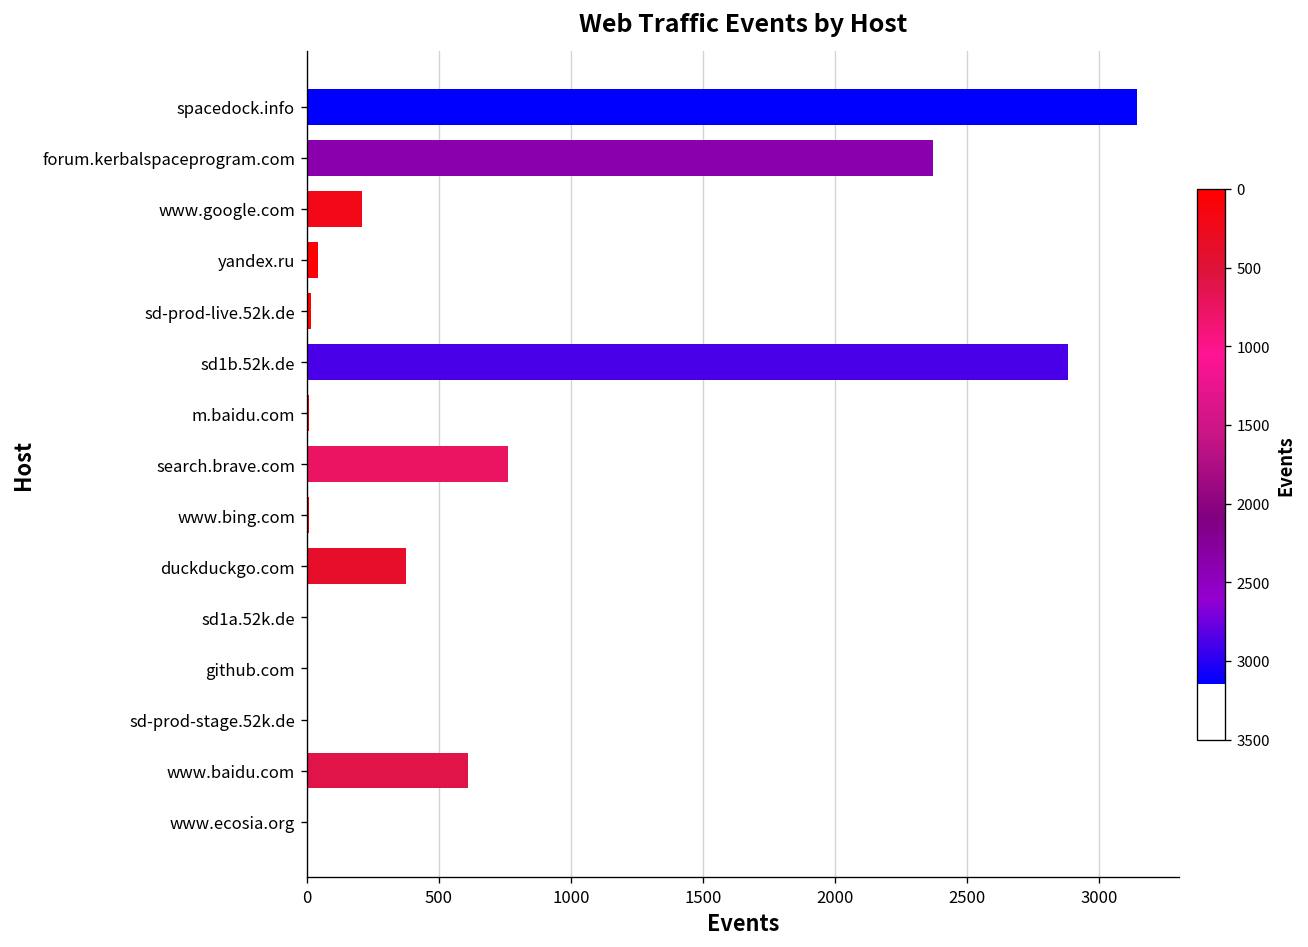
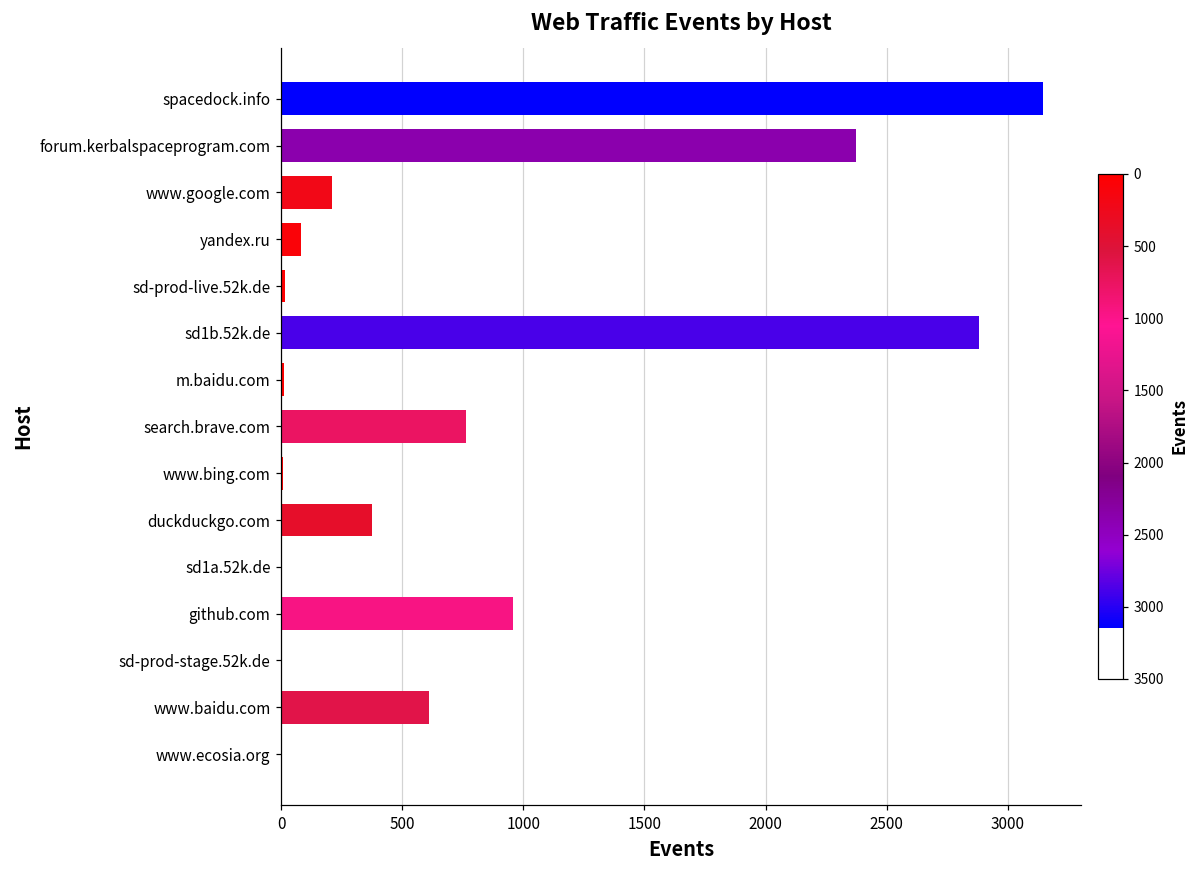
  {
    "spacedock.info": 3140,
    "forum.kerbalspaceprogram.com": 2370,
    "www.google.com": 210,
-   "yandex.ru": 40,
+   "yandex.ru": 80,
    "sd-prod-live.52k.de": 20,
    "sd1b.52k.de": 2880,
    "search.brave.com": 760,
    "duckduckgo.com": 370,
-   "github.com": 0,
+   "github.com": 960,
    "www.baidu.com": 610
  }
